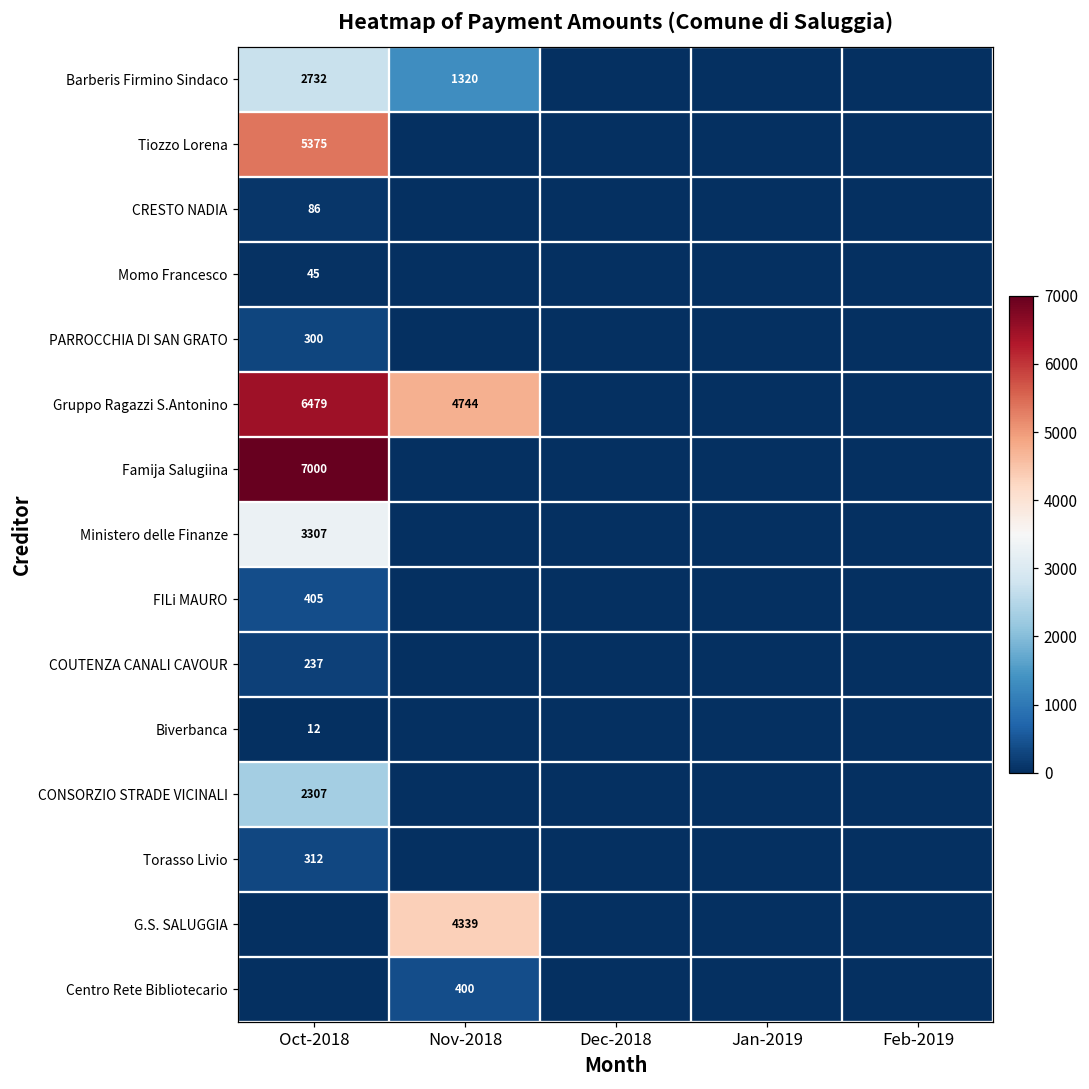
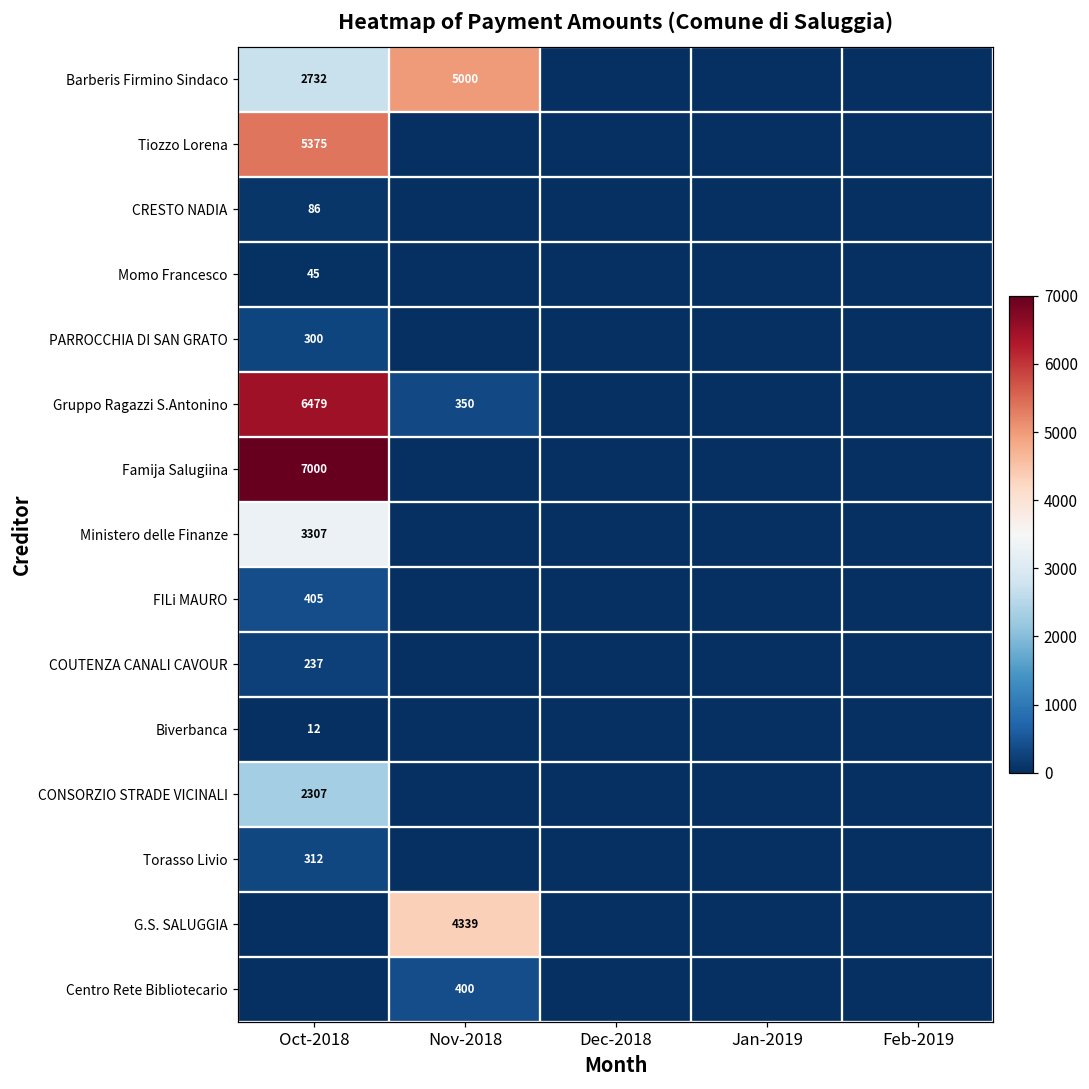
  {
    "Barberis Firmino Sindaco": {
      "Oct-2018": 2732,
-     "Nov-2018": 1320
+     "Nov-2018": 5000
    },
    "Tiozzo Lorena": {
      "Oct-2018": 5375
    },
    "CRESTO NADIA": {
      "Oct-2018": 86
    },
    "Momo Francesco": {
      "Oct-2018": 45
    },
    "PARROCCHIA DI SAN GRATO": {
      "Oct-2018": 300
    },
    "Gruppo Ragazzi S.Antonino": {
      "Oct-2018": 6479,
-     "Nov-2018": 4744
+     "Nov-2018": 350
    },
    "Famija Salugiina": {
      "Oct-2018": 7000
    },
    "Ministero delle Finanze": {
      "Oct-2018": 3307
    },
    "FILi MAURO": {
      "Oct-2018": 405
    },
    "COUTENZA CANALI CAVOUR": {
      "Oct-2018": 237
    },
    "Biverbanca": {
      "Oct-2018": 12
    },
    "CONSORZIO STRADE VICINALI": {
      "Oct-2018": 2307
    },
    "Torasso Livio": {
      "Oct-2018": 312
    },
    "G.S. SALUGGIA": {
      "Nov-2018": 4339
    },
    "Centro Rete Bibliotecario": {
      "Nov-2018": 400
    }
  }
